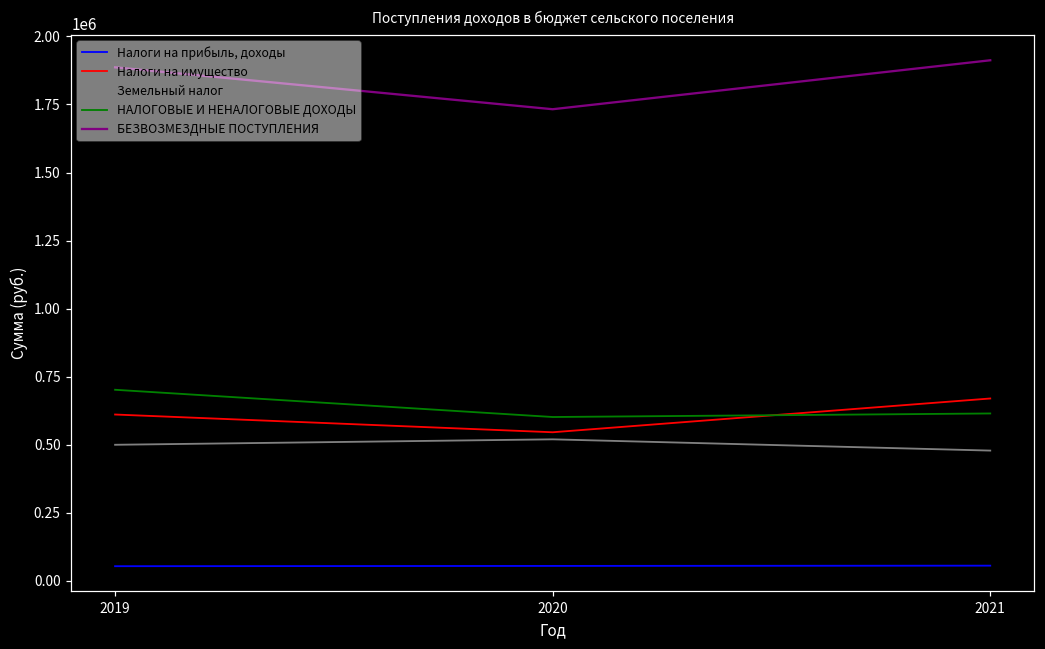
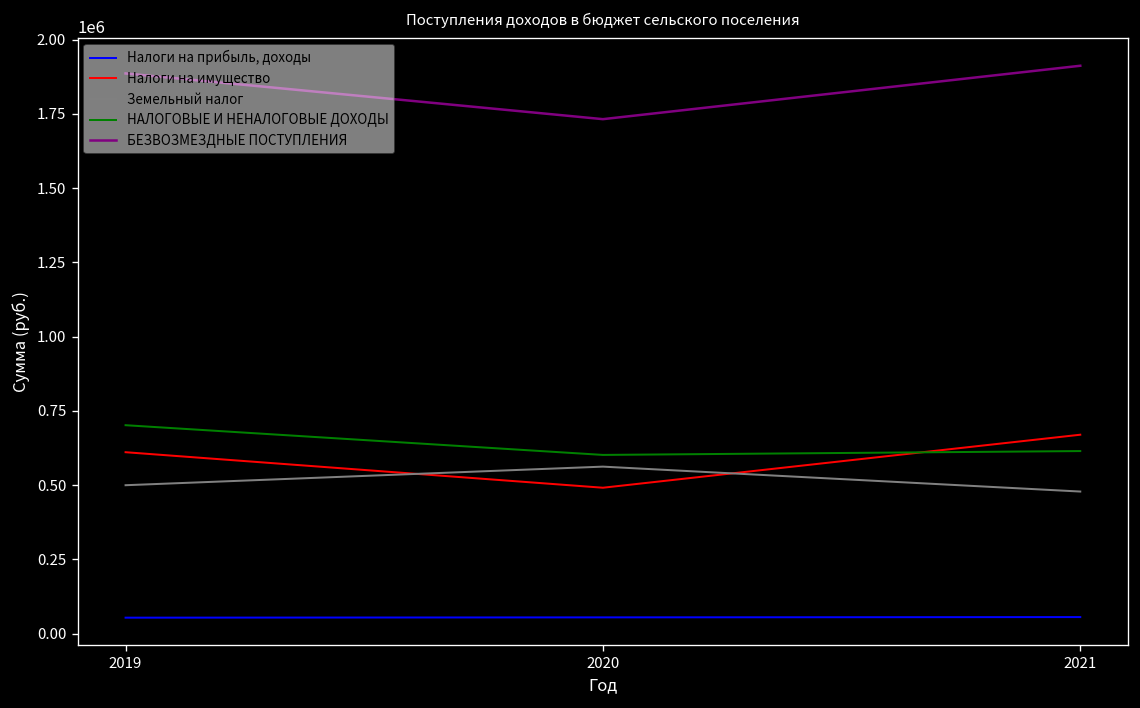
  {
    "Налоги на прибыль, доходы": {
      "2019": 50000,
      "2020": 60000,
      "2021": 60000
    },
    "Налоги на имущество": {
      "2019": 610000,
-     "2020": 550000,
+     "2020": 490000,
      "2021": 670000
    },
    "Земельный налог": {
      "2019": 500000,
-     "2020": 520000,
+     "2020": 560000,
      "2021": 480000
    },
    "НАЛОГОВЫЕ И НЕНАЛОГОВЫЕ ДОХОДЫ": {
      "2019": 700000,
      "2020": 600000,
      "2021": 620000
    },
    "БЕЗВОЗМЕЗДНЫЕ ПОСТУПЛЕНИЯ": {
      "2020": 1730000,
      "2021": 1910000
    }
  }
